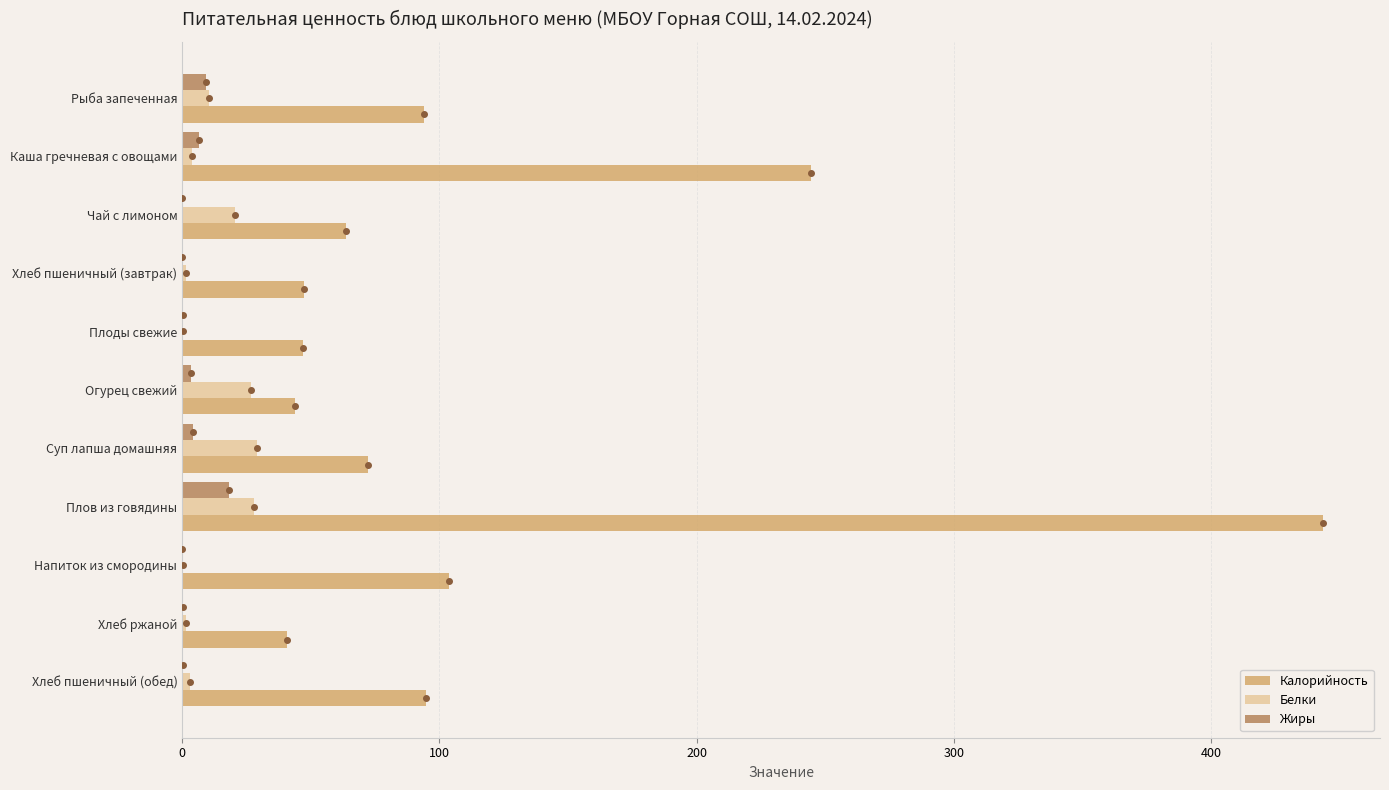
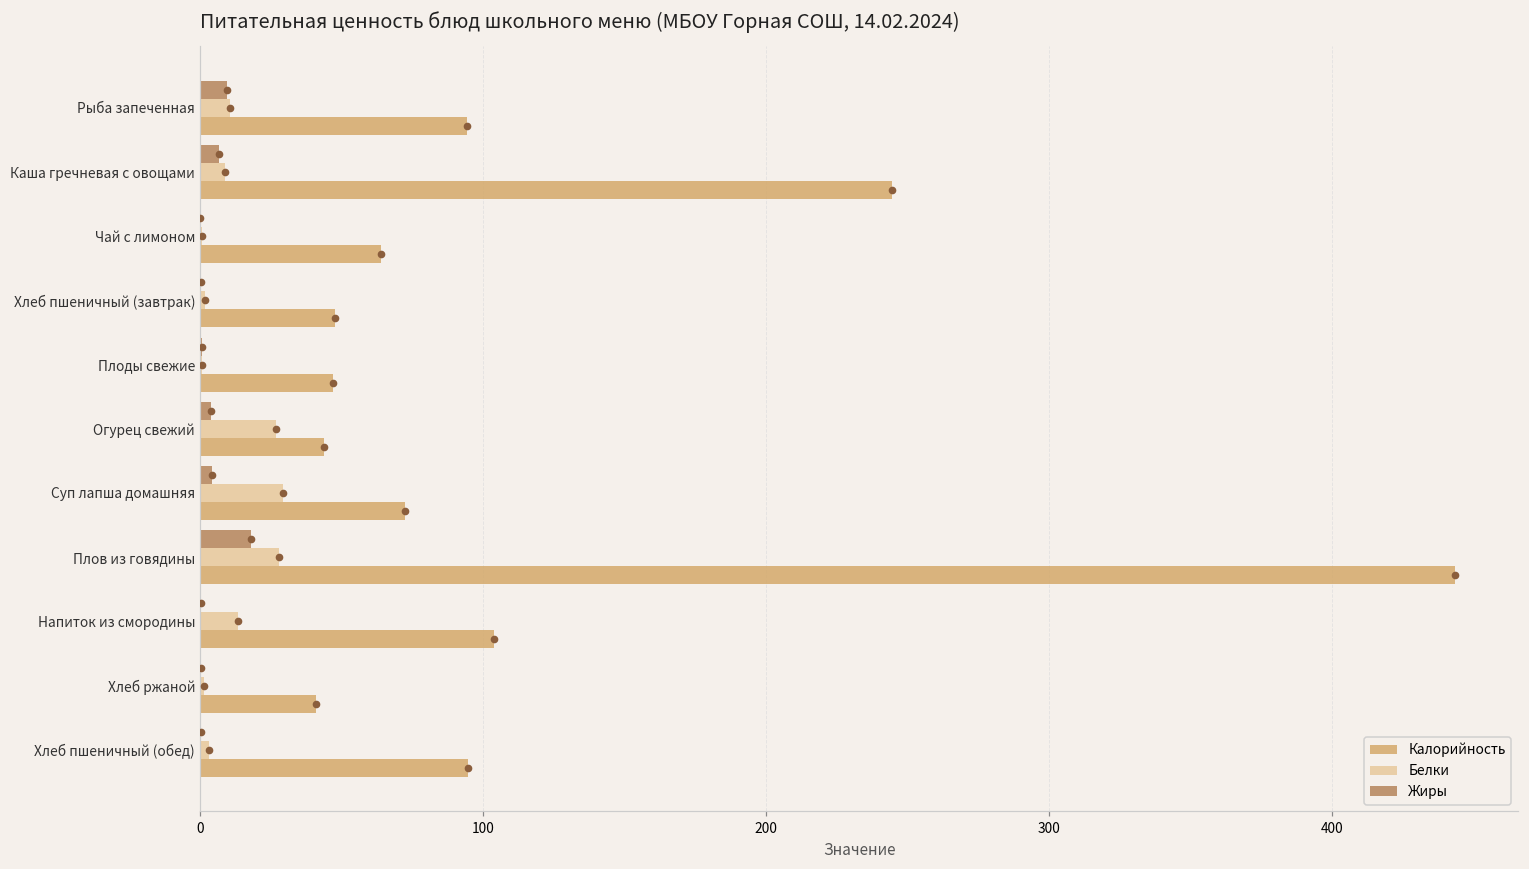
  {
    "Белки": {
      "Рыба запеченная": 10,
-     "Каша гречневая с овощами": 4,
-     "Чай с лимоном": 21,
+     "Каша гречневая с овощами": 9,
+     "Чай с лимоном": 0,
      "Хлеб пшеничный (завтрак)": 2,
      "Огурец свежий": 27,
      "Суп лапша домашняя": 29,
      "Плов из говядины": 28,
-     "Напиток из смородины": 0,
+     "Напиток из смородины": 13,
      "Хлеб ржаной": 1,
      "Хлеб пшеничный (обед)": 3
    }
  }
